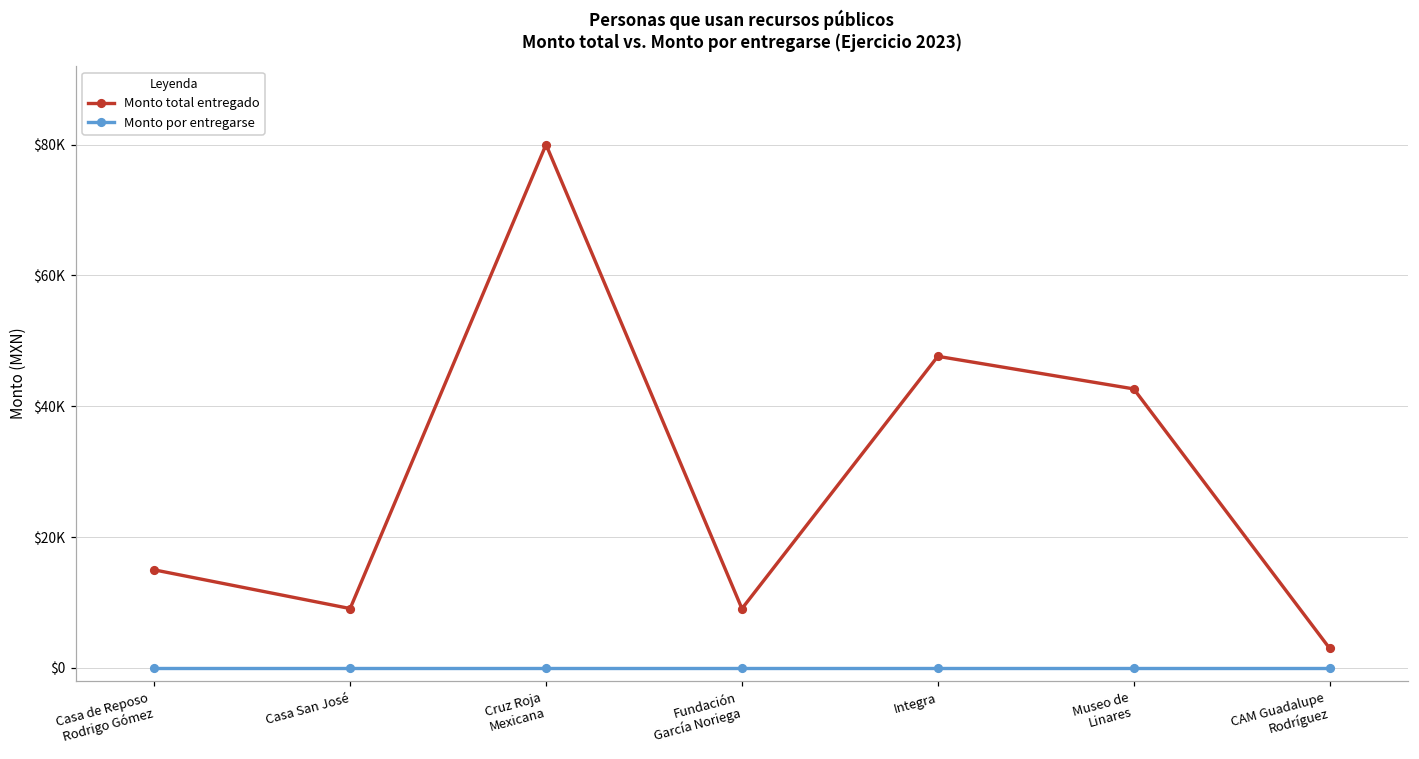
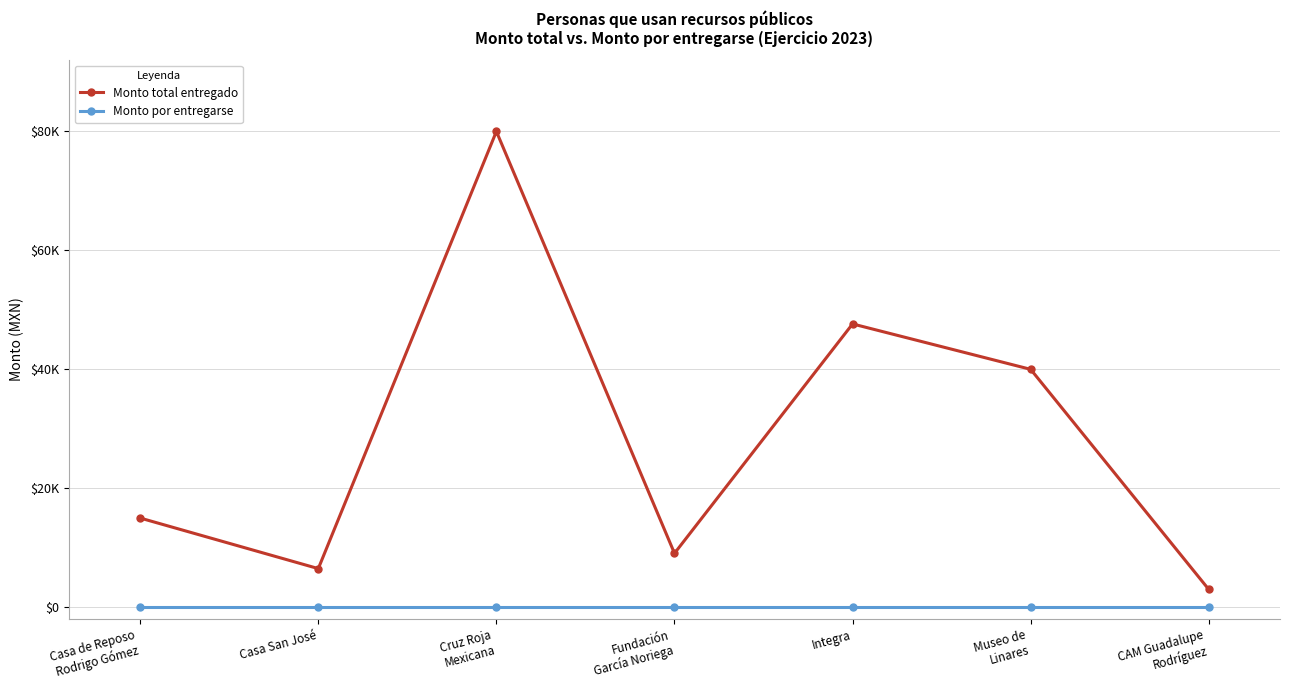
  {
    "Monto total entregado": {
      "Casa de Reposo Rodrigo Gómez": "$15000",
-     "Casa San José": "$9000",
+     "Casa San José": "$7000",
      "Cruz Roja Mexicana": "$80000",
      "Fundación García Noriega": "$9000",
      "Integra": "$48000",
-     "Museo de Linares": "$43000",
+     "Museo de Linares": "$40000",
      "CAM Guadalupe Rodríguez": "$3000"
    },
    "Monto por entregarse": {
      "Casa de Reposo Rodrigo Gómez": "$0",
      "Casa San José": "$0",
      "Cruz Roja Mexicana": "$0",
      "Fundación García Noriega": "$0",
      "Integra": "$0",
      "Museo de Linares": "$0",
      "CAM Guadalupe Rodríguez": "$0"
    }
  }
